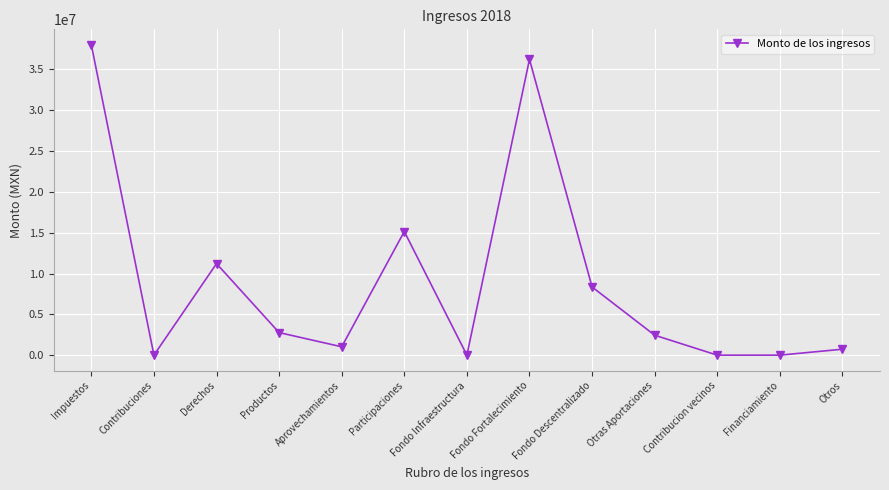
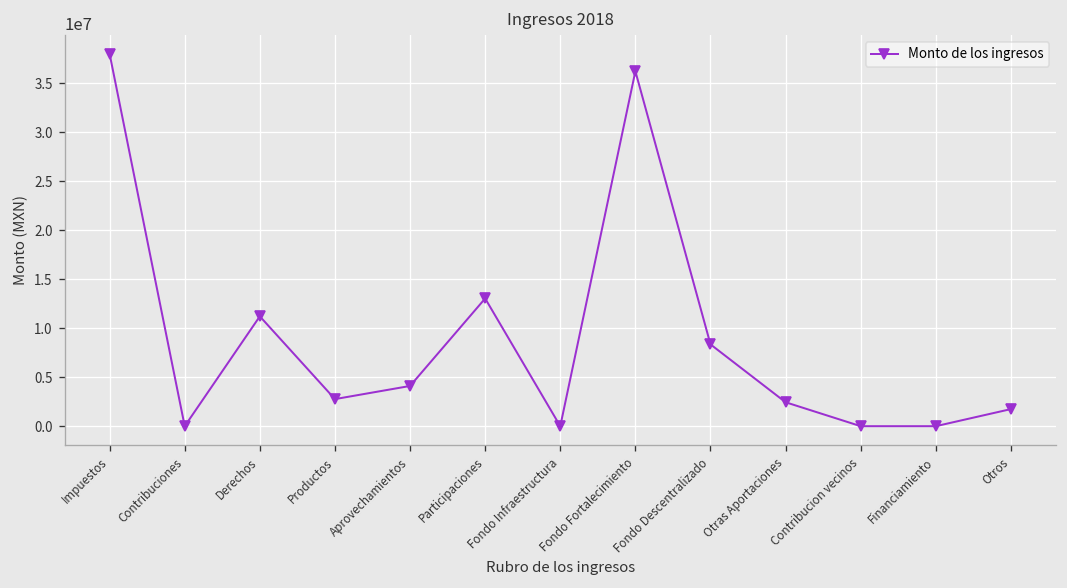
  {
    "Impuestos": 38000000,
    "Contribuciones": 0,
    "Derechos": 11000000,
    "Productos": 3000000,
-   "Aprovechamientos": 1000000,
-   "Participaciones": 15000000,
+   "Aprovechamientos": 4000000,
+   "Participaciones": 13000000,
    "Fondo Infraestructura": 0,
    "Fondo Fortalecimiento": 36000000,
    "Fondo Descentralizado": 8000000,
    "Otras Aportaciones": 2000000,
    "Contribucion vecinos": 0,
    "Financiamiento": 0,
-   "Otros": 1000000
+   "Otros": 2000000
  }
